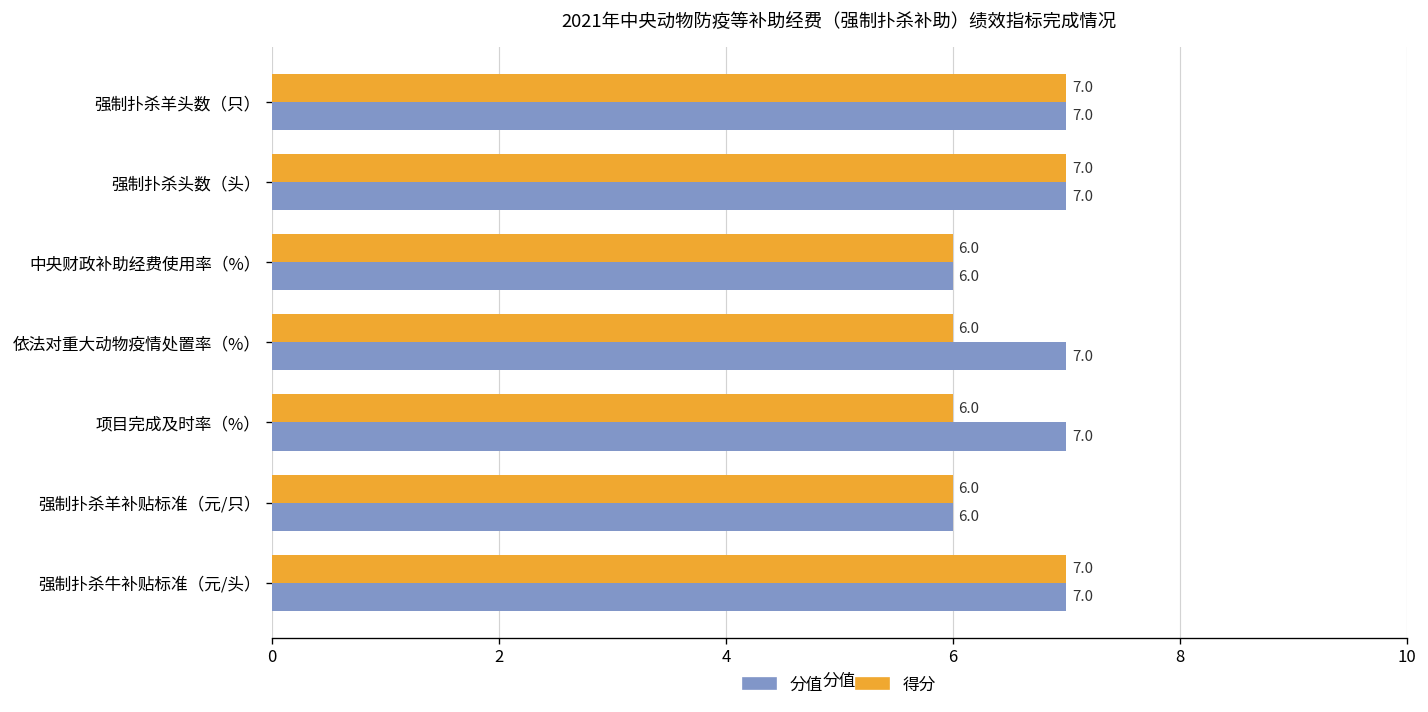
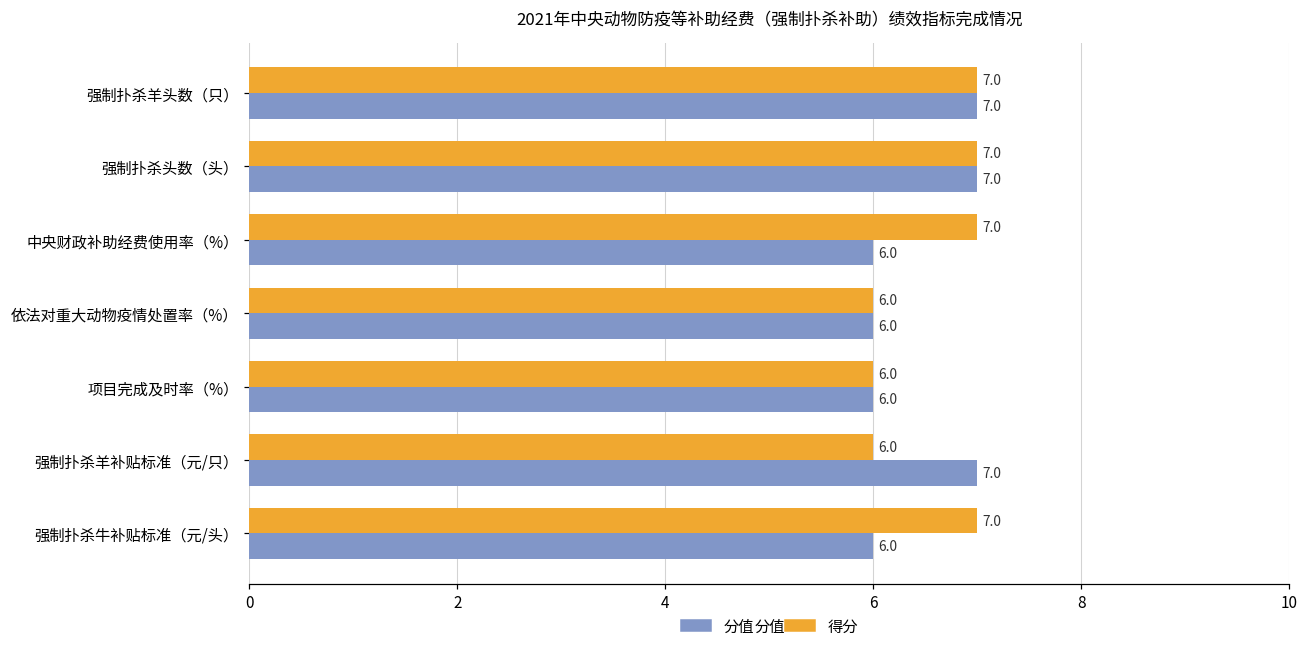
  {
    "分值": {
      "强制扑杀羊头数（只）": 7.0,
      "强制扑杀头数（头）": 7.0,
      "中央财政补助经费使用率（%）": 6.0,
-     "依法对重大动物疫情处置率（%）": 7.0,
-     "项目完成及时率（%）": 7.0,
-     "强制扑杀羊补贴标准（元/只）": 6.0,
-     "强制扑杀牛补贴标准（元/头）": 7.0
+     "依法对重大动物疫情处置率（%）": 6.0,
+     "项目完成及时率（%）": 6.0,
+     "强制扑杀羊补贴标准（元/只）": 7.0,
+     "强制扑杀牛补贴标准（元/头）": 6.0
    },
    "得分": {
      "强制扑杀羊头数（只）": 7.0,
      "强制扑杀头数（头）": 7.0,
-     "中央财政补助经费使用率（%）": 6.0,
+     "中央财政补助经费使用率（%）": 7.0,
      "依法对重大动物疫情处置率（%）": 6.0,
      "项目完成及时率（%）": 6.0,
      "强制扑杀羊补贴标准（元/只）": 6.0,
      "强制扑杀牛补贴标准（元/头）": 7.0
    }
  }
